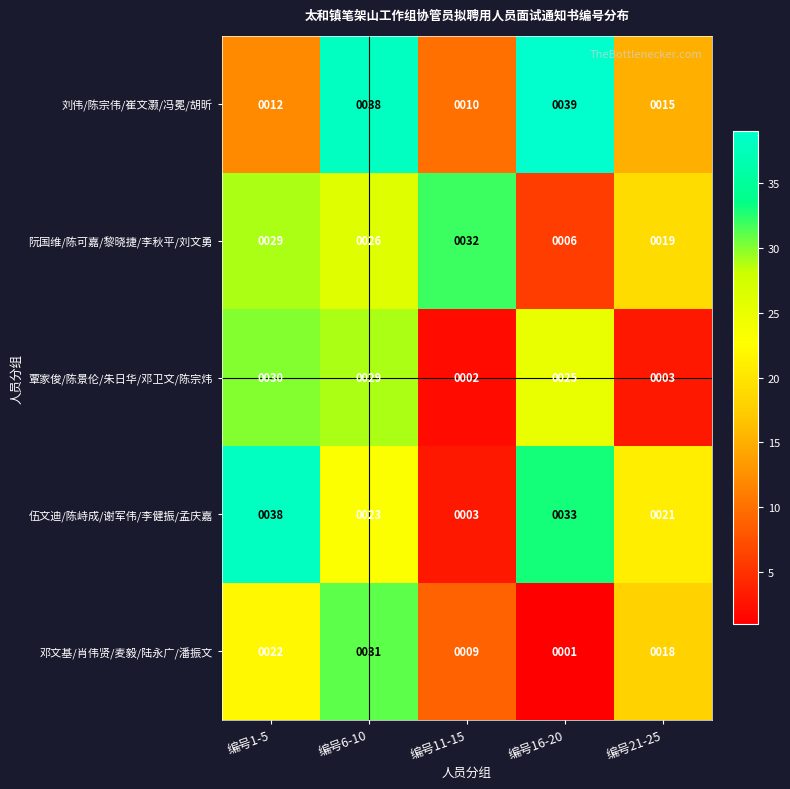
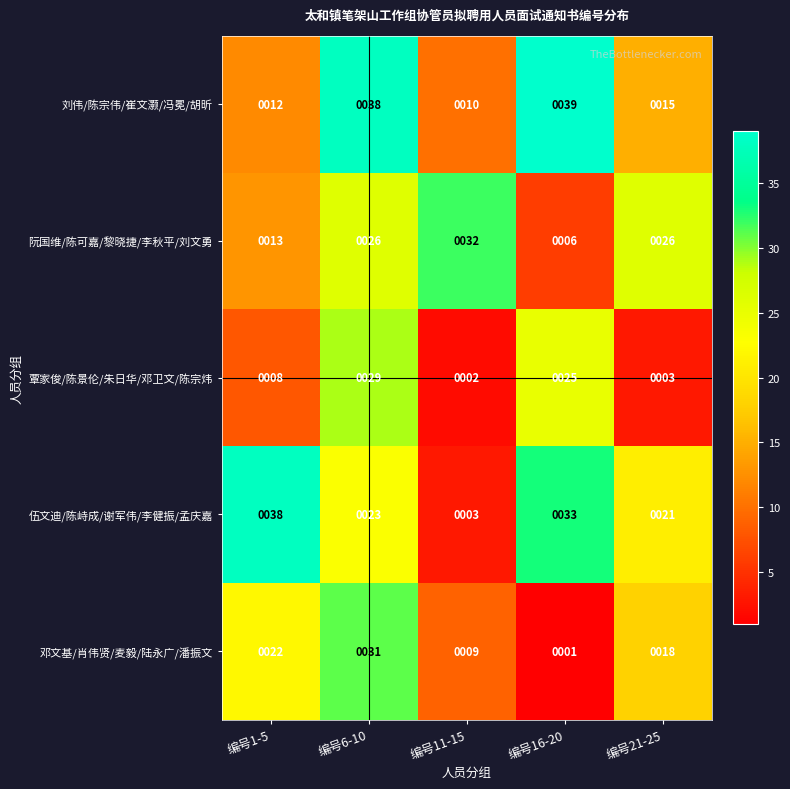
  {
    "刘伟/陈宗伟/崔文灏/冯冕/胡昕": {
      "编号1-5": "0012",
      "编号6-10": "0038",
      "编号11-15": "0010",
      "编号16-20": "0039"
    },
    "阮国维/陈可嘉/黎晓捷/李秋平/刘文勇": {
-     "编号1-5": "0029",
+     "编号1-5": "0013",
      "编号6-10": "0026",
      "编号11-15": "0032",
      "编号16-20": "0006",
-     "编号21-25": "0019"
+     "编号21-25": "0026"
    },
    "覃家俊/陈景伦/朱日华/邓卫文/陈宗炜": {
-     "编号1-5": "0030",
+     "编号1-5": "0008",
      "编号6-10": "0029",
      "编号11-15": "0002",
      "编号16-20": "0025",
      "编号21-25": "0003"
    },
    "伍文迪/陈峙成/谢军伟/李健振/孟庆嘉": {
      "编号1-5": "0038",
      "编号6-10": "0023",
      "编号11-15": "0003",
      "编号16-20": "0033",
      "编号21-25": "0021"
    },
    "邓文基/肖伟贤/麦毅/陆永广/潘振文": {
      "编号1-5": "0022",
      "编号6-10": "0031",
      "编号11-15": "0009",
      "编号16-20": "0001",
      "编号21-25": "0018"
    }
  }
